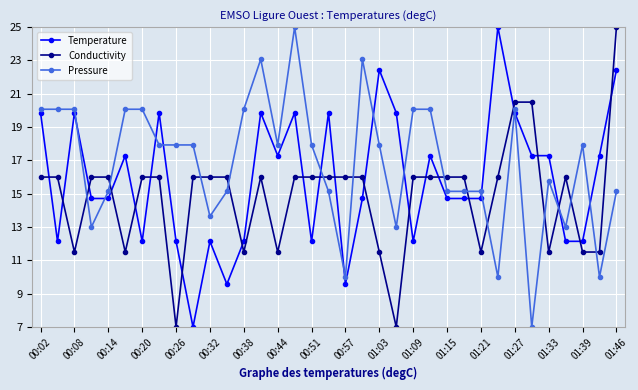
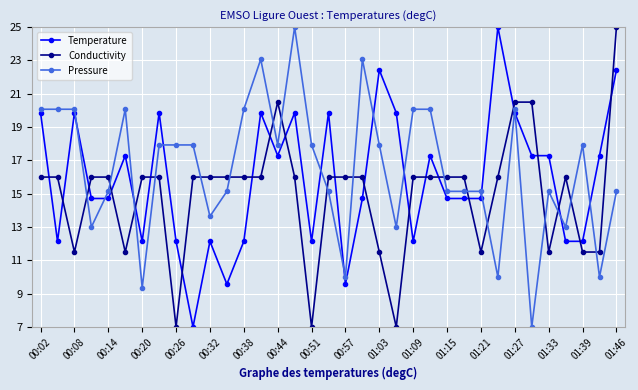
  {
    "Temperature": {
      "00:02": 19.9,
      "00:08": 19.9,
      "00:14": 14.7,
      "00:20": 12.1,
      "00:26": 12.1,
      "00:32": 12.1,
      "00:38": 12.1,
      "00:44": 17.3,
      "00:51": 12.1,
      "00:57": 9.6,
      "01:03": 22.4,
      "01:09": 12.1,
      "01:15": 14.7,
      "01:21": 14.7,
      "01:27": 19.9,
      "01:33": 17.3,
      "01:39": 12.1,
      "01:46": 22.4
    },
    "Conductivity": {
      "00:02": 16.0,
      "00:08": 11.5,
      "00:14": 16.0,
      "00:20": 16.0,
      "00:26": 7.0,
      "00:32": 16.0,
-     "00:38": 11.5,
-     "00:44": 11.5,
-     "00:51": 16.0,
+     "00:38": 16.0,
+     "00:44": 20.5,
+     "00:51": 7.0,
      "00:57": 16.0,
      "01:03": 11.5,
      "01:09": 16.0,
      "01:15": 16.0,
      "01:21": 11.5,
      "01:27": 20.5,
      "01:33": 11.5,
      "01:39": 11.5,
      "01:46": 25.0
    },
    "Pressure": {
      "00:02": 20.1,
      "00:08": 20.1,
      "00:14": 15.1,
-     "00:20": 20.1,
+     "00:20": 9.4,
      "00:26": 17.9,
      "00:32": 13.6,
      "00:38": 20.1,
      "00:44": 17.9,
      "00:51": 17.9,
      "00:57": 10.0,
      "01:03": 17.9,
      "01:09": 20.1,
      "01:15": 15.1,
      "01:21": 15.1,
      "01:27": 20.1,
-     "01:33": 15.8,
+     "01:33": 15.1,
      "01:39": 17.9,
      "01:46": 15.1
    }
  }
